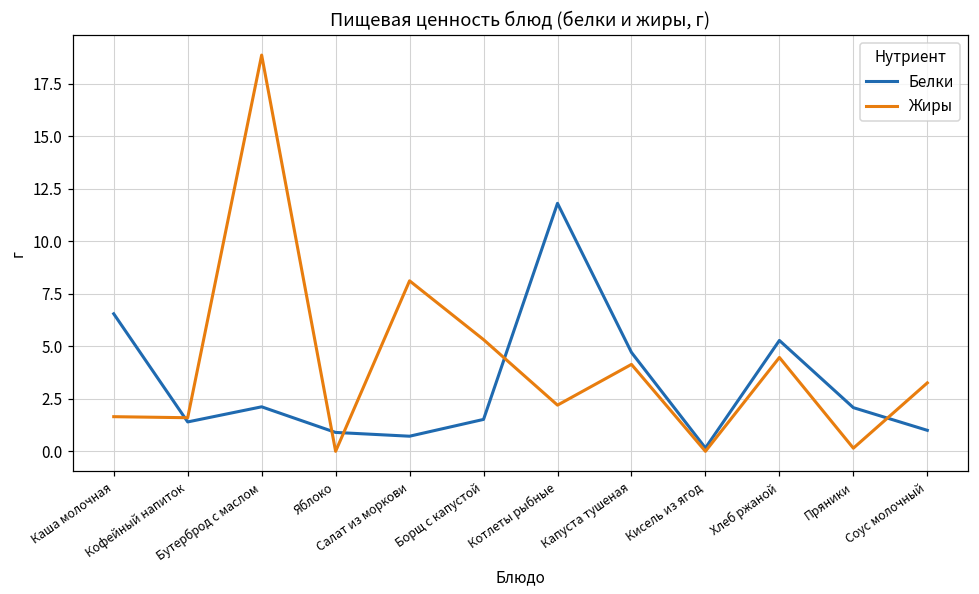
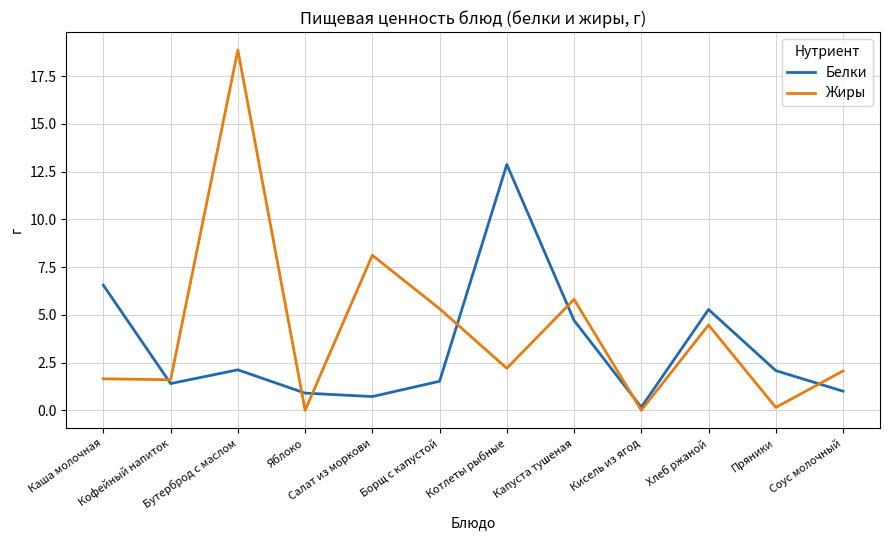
  {
    "Белки": {
      "Каша молочная": 6.6,
      "Кофейный напиток": 1.4,
      "Бутерброд с маслом": 2.1,
      "Яблоко": 0.9,
      "Салат из моркови": 0.7,
      "Борщ с капустой": 1.5,
-     "Котлеты рыбные": 11.8,
+     "Котлеты рыбные": 12.9,
      "Капуста тушеная": 4.7,
      "Кисель из ягод": 0.2,
      "Хлеб ржаной": 5.3,
      "Пряники": 2.1,
      "Соус молочный": 1.0
    },
    "Жиры": {
      "Каша молочная": 1.7,
      "Кофейный напиток": 1.6,
      "Бутерброд с маслом": 18.9,
      "Яблоко": 0.0,
      "Салат из моркови": 8.1,
      "Борщ с капустой": 5.3,
      "Котлеты рыбные": 2.2,
-     "Капуста тушеная": 4.1,
+     "Капуста тушеная": 5.8,
      "Кисель из ягод": 0.0,
      "Хлеб ржаной": 4.5,
      "Пряники": 0.2,
-     "Соус молочный": 3.3
+     "Соус молочный": 2.1
    }
  }
